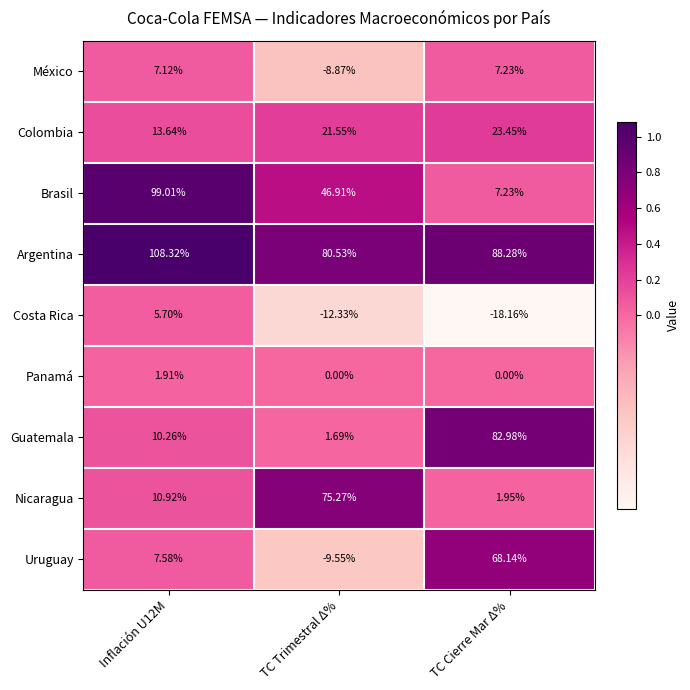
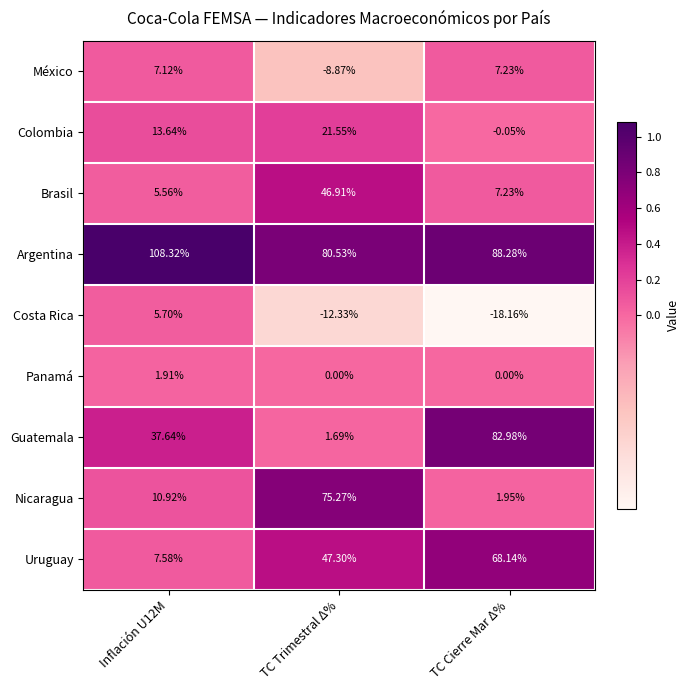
  {
    "México": {
      "Inflación U12M": "7.12%",
      "TC Trimestral Δ%": "-8.87%",
      "TC Cierre Mar Δ%": "7.23%"
    },
    "Colombia": {
      "Inflación U12M": "13.64%",
      "TC Trimestral Δ%": "21.55%",
-     "TC Cierre Mar Δ%": "23.45%"
+     "TC Cierre Mar Δ%": "-0.05%"
    },
    "Brasil": {
-     "Inflación U12M": "99.01%",
+     "Inflación U12M": "5.56%",
      "TC Trimestral Δ%": "46.91%",
      "TC Cierre Mar Δ%": "7.23%"
    },
    "Argentina": {
      "Inflación U12M": "108.32%",
      "TC Trimestral Δ%": "80.53%",
      "TC Cierre Mar Δ%": "88.28%"
    },
    "Costa Rica": {
      "Inflación U12M": "5.70%",
      "TC Trimestral Δ%": "-12.33%",
      "TC Cierre Mar Δ%": "-18.16%"
    },
    "Panamá": {
      "Inflación U12M": "1.91%",
      "TC Trimestral Δ%": "0.00%",
      "TC Cierre Mar Δ%": "0.00%"
    },
    "Guatemala": {
-     "Inflación U12M": "10.26%",
+     "Inflación U12M": "37.64%",
      "TC Trimestral Δ%": "1.69%",
      "TC Cierre Mar Δ%": "82.98%"
    },
    "Nicaragua": {
      "Inflación U12M": "10.92%",
      "TC Trimestral Δ%": "75.27%",
      "TC Cierre Mar Δ%": "1.95%"
    },
    "Uruguay": {
      "Inflación U12M": "7.58%",
-     "TC Trimestral Δ%": "-9.55%",
+     "TC Trimestral Δ%": "47.30%",
      "TC Cierre Mar Δ%": "68.14%"
    }
  }
